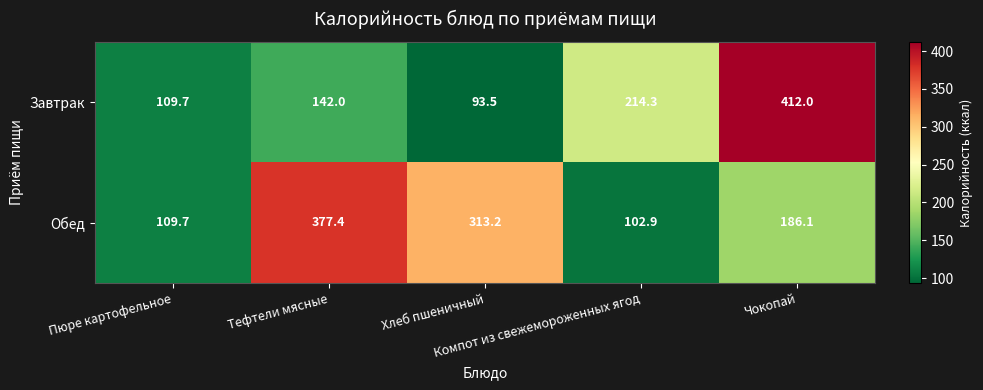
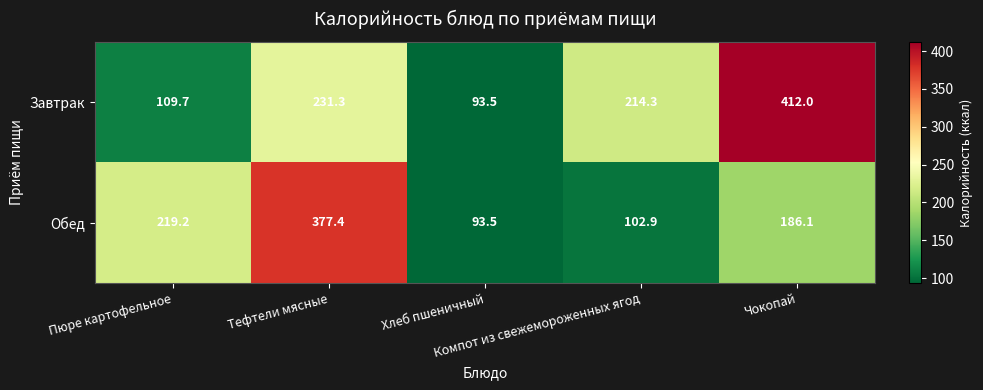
  {
    "Завтрак": {
      "Пюре картофельное": 109.7,
-     "Тефтели мясные": 142.0,
+     "Тефтели мясные": 231.3,
      "Хлеб пшеничный": 93.5,
      "Компот из свежемороженных ягод": 214.3,
      "Чокопай": 412.0
    },
    "Обед": {
-     "Пюре картофельное": 109.7,
+     "Пюре картофельное": 219.2,
      "Тефтели мясные": 377.4,
-     "Хлеб пшеничный": 313.2,
+     "Хлеб пшеничный": 93.5,
      "Компот из свежемороженных ягод": 102.9,
      "Чокопай": 186.1
    }
  }
